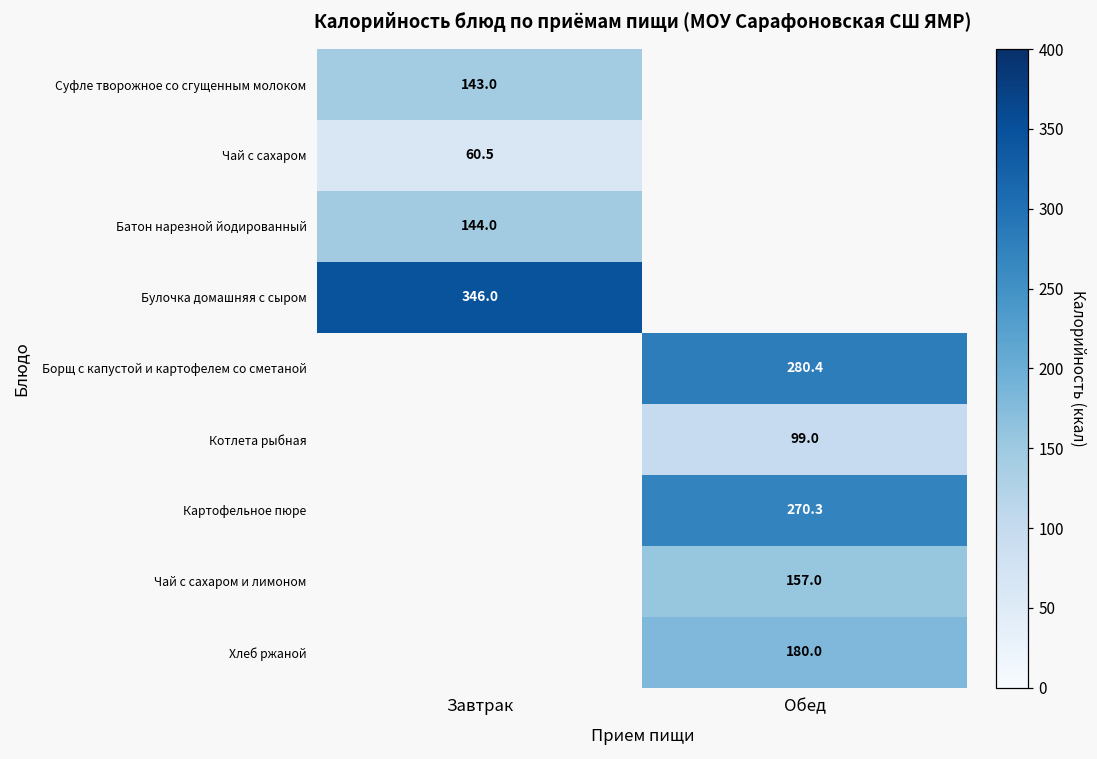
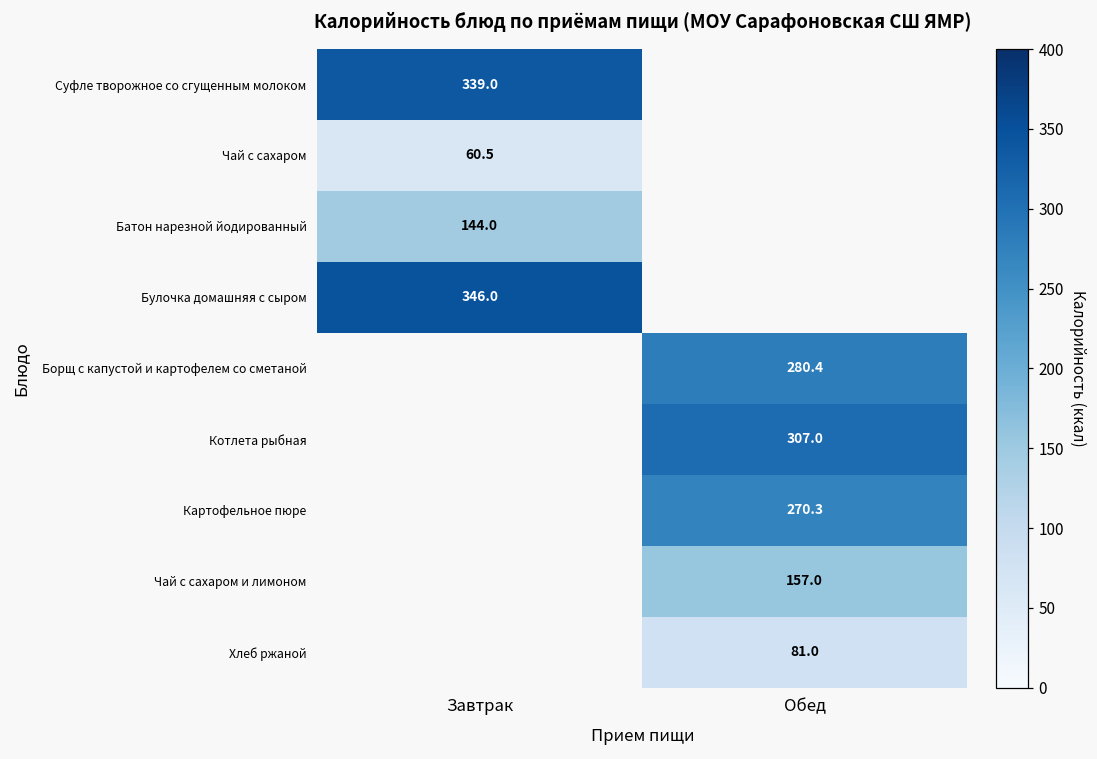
  {
    "Суфле творожное со сгущенным молоком": {
-     "Завтрак": 143.0
+     "Завтрак": 339.0
    },
    "Чай с сахаром": {
      "Завтрак": 60.5
    },
    "Батон нарезной йодированный": {
      "Завтрак": 144.0
    },
    "Булочка домашняя с сыром": {
      "Завтрак": 346.0
    },
    "Борщ с капустой и картофелем со сметаной": {
      "Обед": 280.4
    },
    "Котлета рыбная": {
-     "Обед": 99.0
+     "Обед": 307.0
    },
    "Картофельное пюре": {
      "Обед": 270.3
    },
    "Чай с сахаром и лимоном": {
      "Обед": 157.0
    },
    "Хлеб ржаной": {
-     "Обед": 180.0
+     "Обед": 81.0
    }
  }
